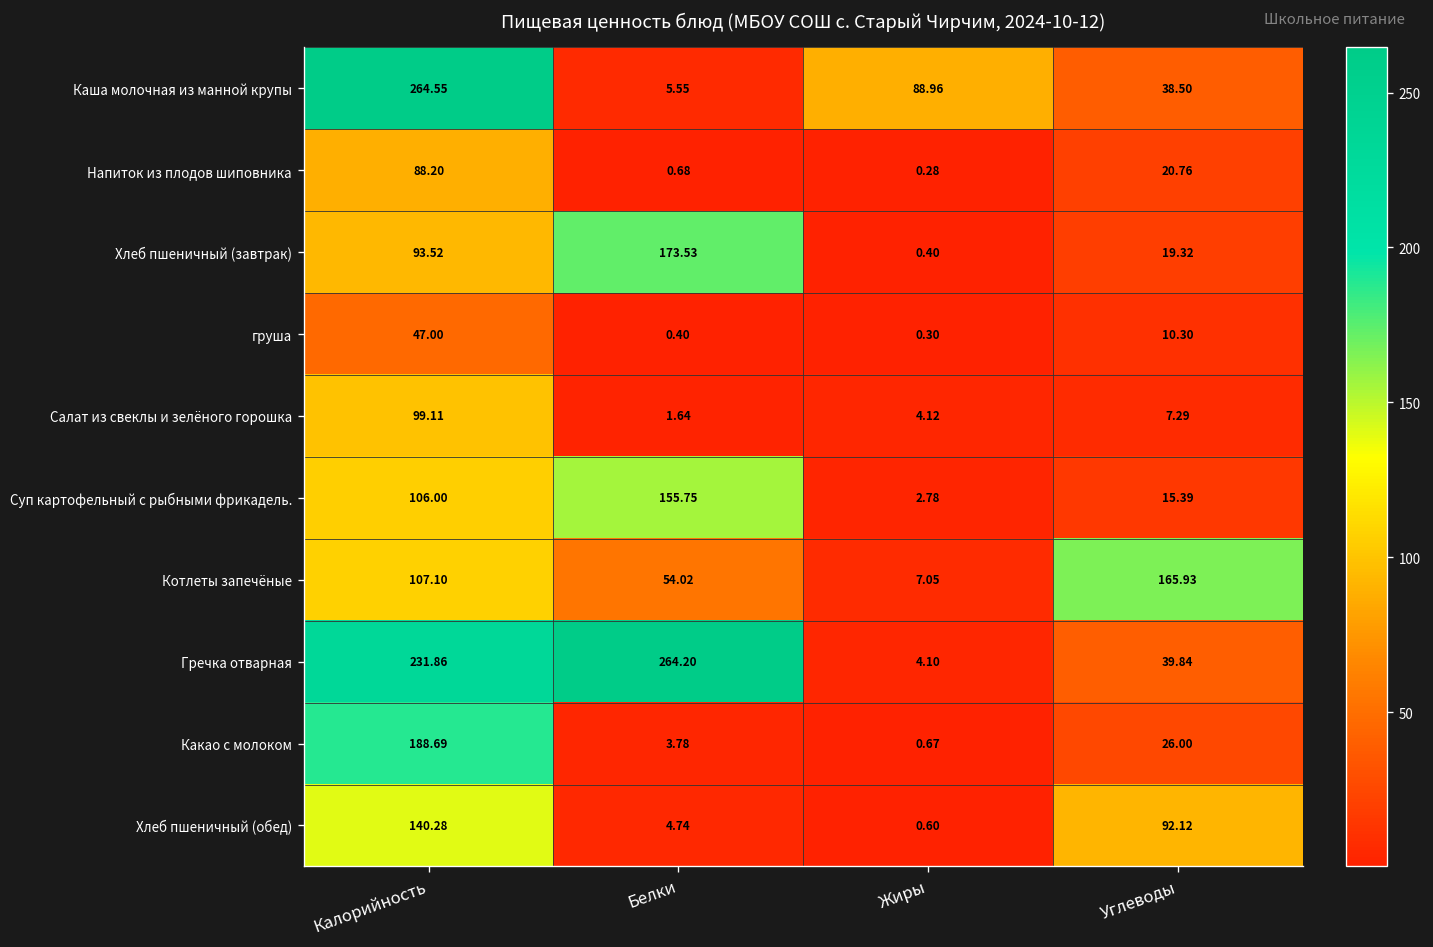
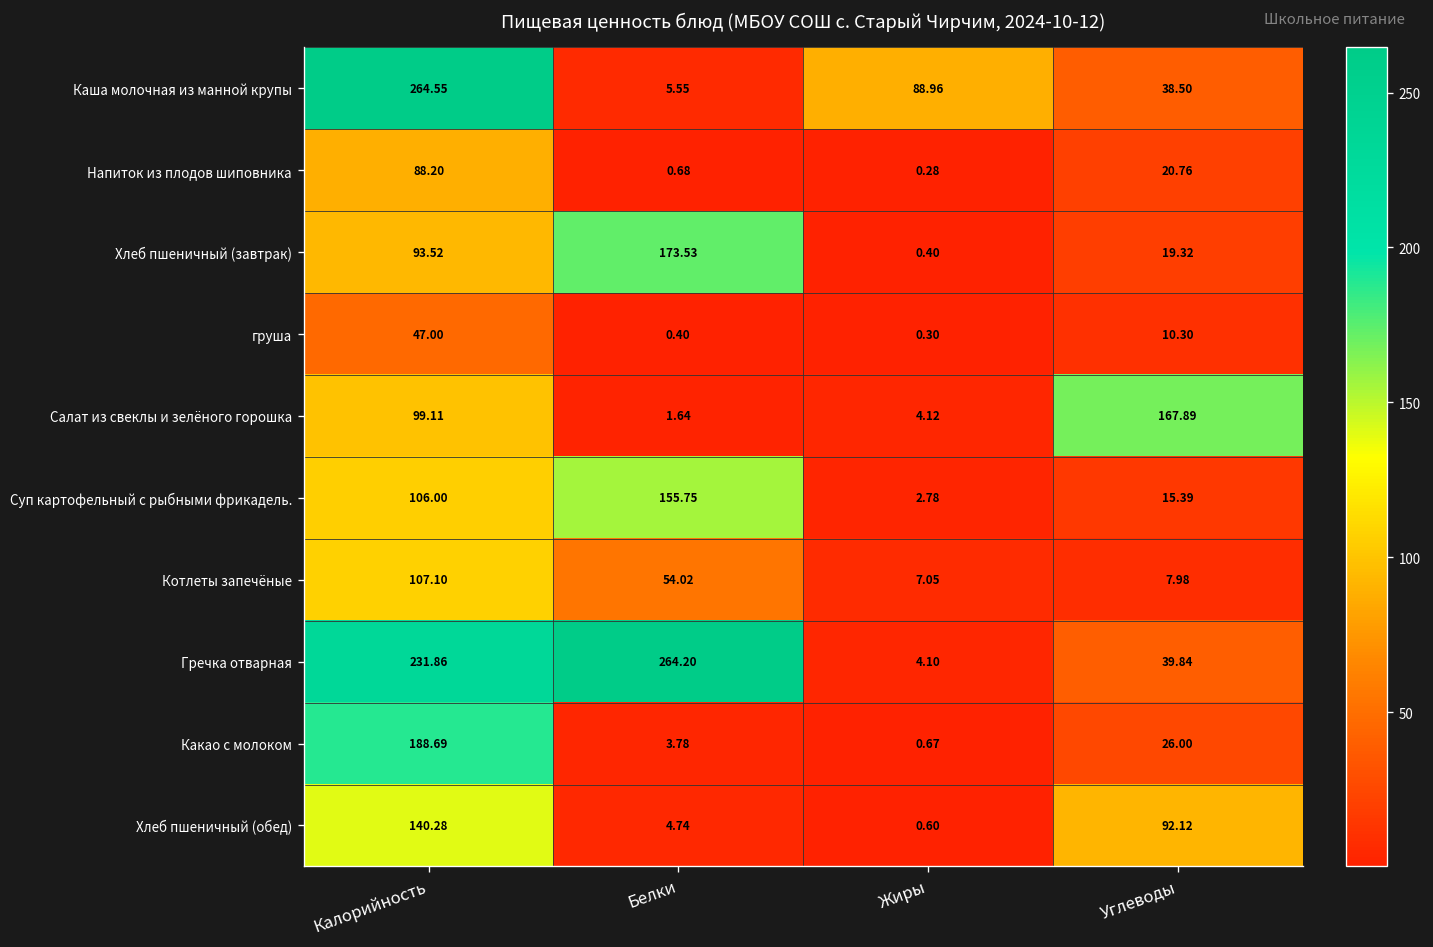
  {
    "Каша молочная из манной крупы": {
      "Калорийность": 264.55,
      "Белки": 5.55,
      "Жиры": 88.96,
      "Углеводы": 38.50
    },
    "Напиток из плодов шиповника": {
      "Калорийность": 88.20,
      "Белки": 0.68,
      "Жиры": 0.28,
      "Углеводы": 20.76
    },
    "Хлеб пшеничный (завтрак)": {
      "Калорийность": 93.52,
      "Белки": 173.53,
      "Жиры": 0.40,
      "Углеводы": 19.32
    },
    "груша": {
      "Калорийность": 47.00,
      "Белки": 0.40,
      "Жиры": 0.30,
      "Углеводы": 10.30
    },
    "Салат из свеклы и зелёного горошка": {
      "Калорийность": 99.11,
      "Белки": 1.64,
      "Жиры": 4.12,
-     "Углеводы": 7.29
+     "Углеводы": 167.89
    },
    "Суп картофельный с рыбными фрикадель.": {
      "Калорийность": 106.00,
      "Белки": 155.75,
      "Жиры": 2.78,
      "Углеводы": 15.39
    },
    "Котлеты запечёные": {
      "Калорийность": 107.10,
      "Белки": 54.02,
      "Жиры": 7.05,
-     "Углеводы": 165.93
+     "Углеводы": 7.98
    },
    "Гречка отварная": {
      "Калорийность": 231.86,
      "Белки": 264.20,
      "Жиры": 4.10,
      "Углеводы": 39.84
    },
    "Какао с молоком": {
      "Калорийность": 188.69,
      "Белки": 3.78,
      "Жиры": 0.67,
      "Углеводы": 26.00
    },
    "Хлеб пшеничный (обед)": {
      "Калорийность": 140.28,
      "Белки": 4.74,
      "Жиры": 0.60,
      "Углеводы": 92.12
    }
  }
